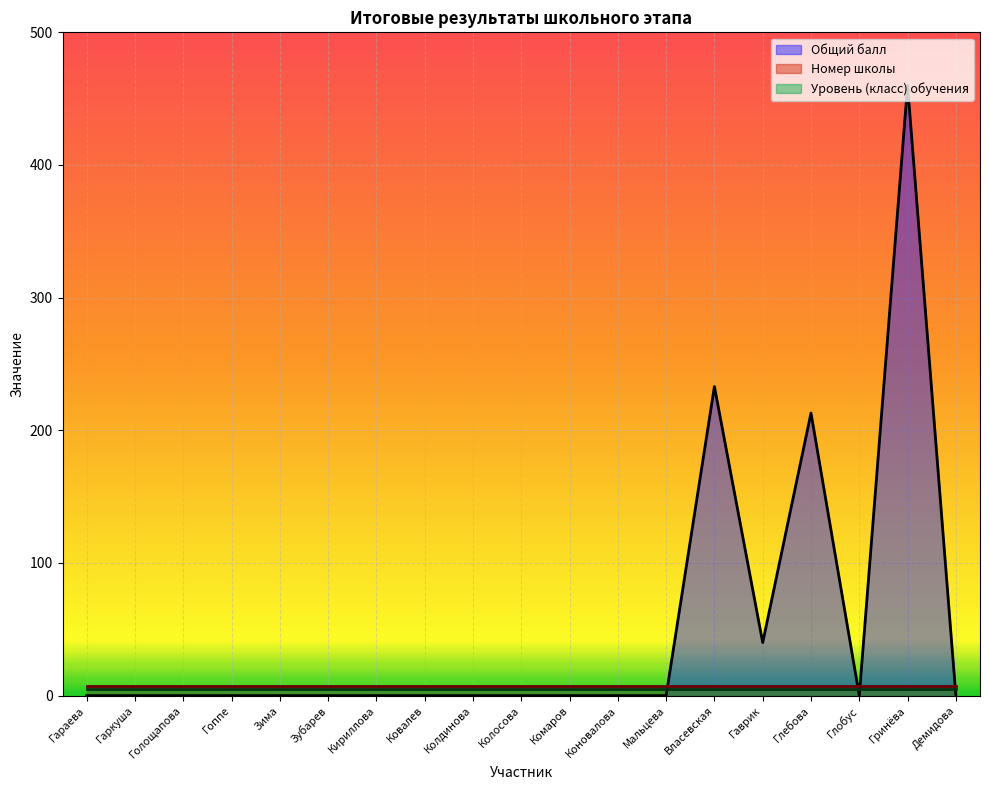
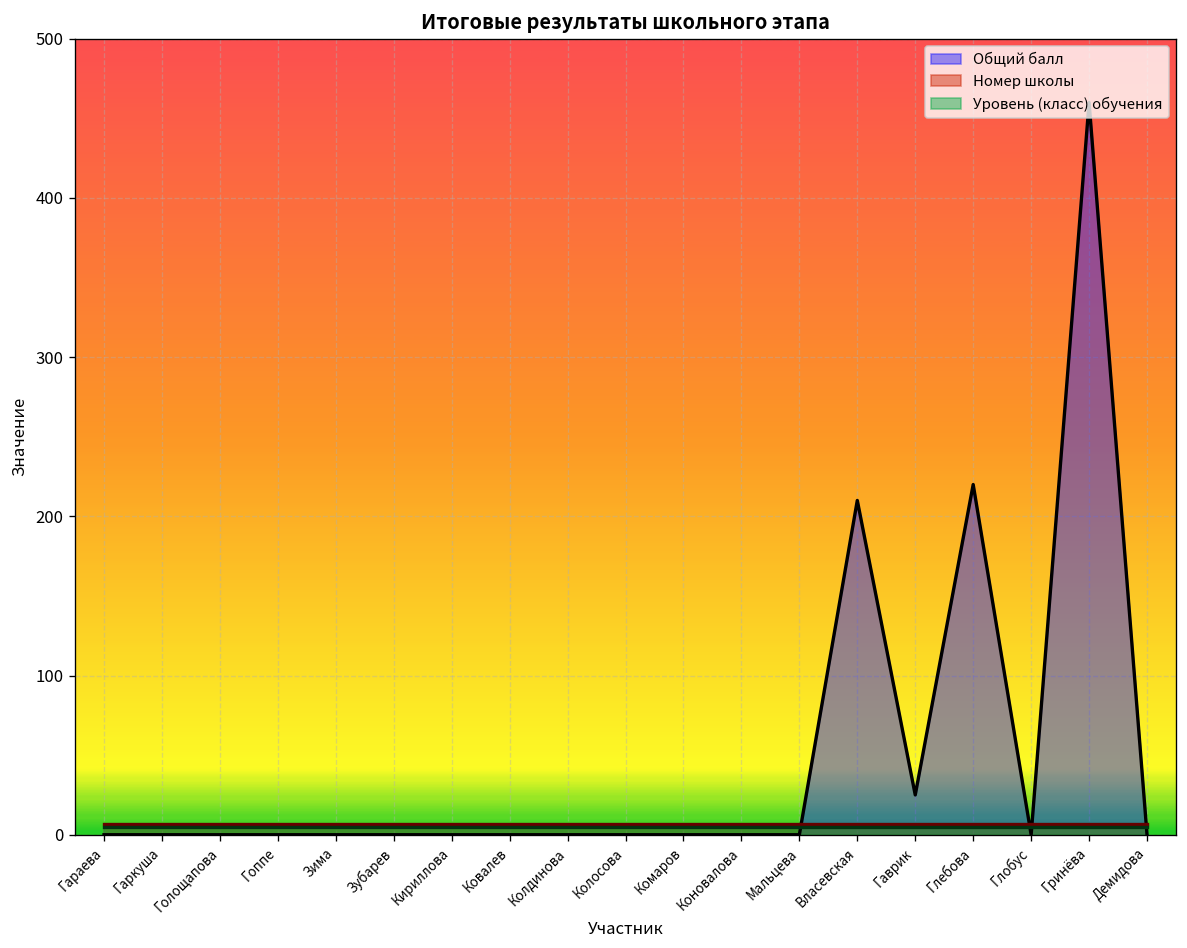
  {
    "Общий балл": {
      "Гараева": 0,
      "Гаркуша": 0,
      "Голощапова": 0,
      "Гоппе": 0,
      "Зима": 0,
      "Зубарев": 0,
      "Кириллова": 0,
      "Ковалев": 0,
      "Колдинова": 0,
      "Колосова": 0,
      "Комаров": 0,
      "Коновалова": 0,
      "Мальцева": 0,
-     "Власевская": 233,
-     "Гаврик": 40,
-     "Глебова": 213,
+     "Власевская": 210,
+     "Гаврик": 25,
+     "Глебова": 220,
      "Глобус": 0,
      "Демидова": 0
    },
    "Номер школы": {
      "Гараева": 7,
      "Гаркуша": 7,
      "Голощапова": 7,
      "Гоппе": 7,
      "Зима": 7,
      "Зубарев": 7,
      "Кириллова": 7,
      "Ковалев": 7,
      "Колдинова": 7,
      "Колосова": 7,
      "Комаров": 7,
      "Коновалова": 7,
      "Мальцева": 7,
      "Власевская": 7,
      "Гаврик": 7,
      "Глебова": 7,
      "Глобус": 7,
      "Гринёва": 7,
      "Демидова": 7
    },
    "Уровень (класс) обучения": {
      "Гараева": 5,
      "Гаркуша": 5,
      "Голощапова": 5,
      "Гоппе": 5,
      "Зима": 5,
      "Зубарев": 5,
      "Кириллова": 5,
      "Ковалев": 5,
      "Колдинова": 5,
      "Колосова": 5,
      "Комаров": 5,
      "Коновалова": 5,
      "Мальцева": 5,
      "Власевская": 5,
      "Гаврик": 5,
      "Глебова": 5,
      "Глобус": 5,
      "Гринёва": 5,
      "Демидова": 5
    }
  }
